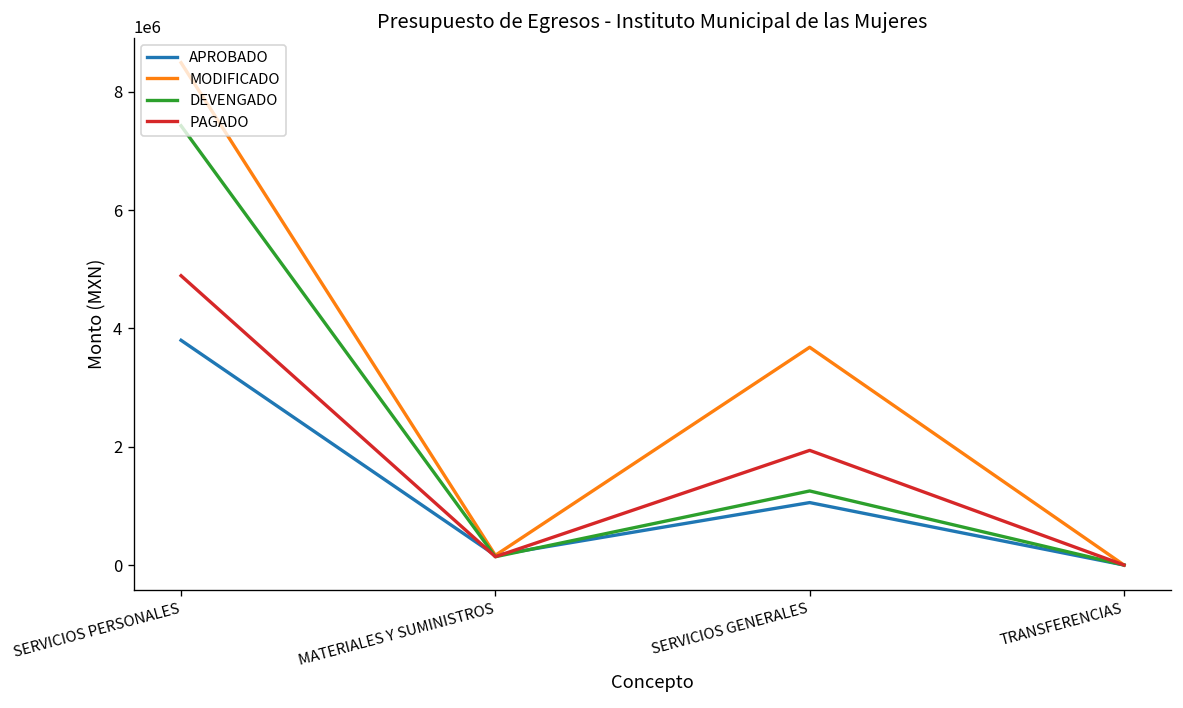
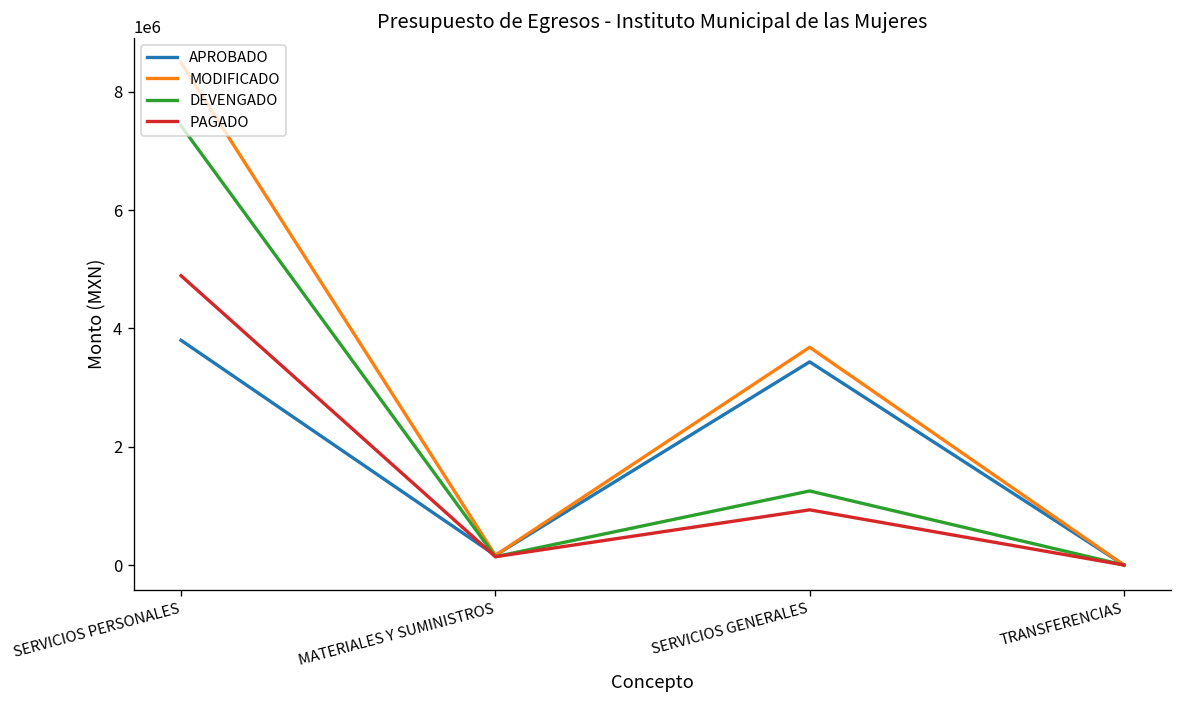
  {
    "APROBADO": {
      "SERVICIOS PERSONALES": 3800000,
-     "SERVICIOS GENERALES": 1100000
+     "SERVICIOS GENERALES": 3400000
    },
    "MODIFICADO": {
      "SERVICIOS GENERALES": 3700000
    },
    "DEVENGADO": {
      "SERVICIOS GENERALES": 1300000
    },
    "PAGADO": {
      "SERVICIOS PERSONALES": 4900000,
-     "SERVICIOS GENERALES": 1900000
+     "SERVICIOS GENERALES": 900000
    }
  }
